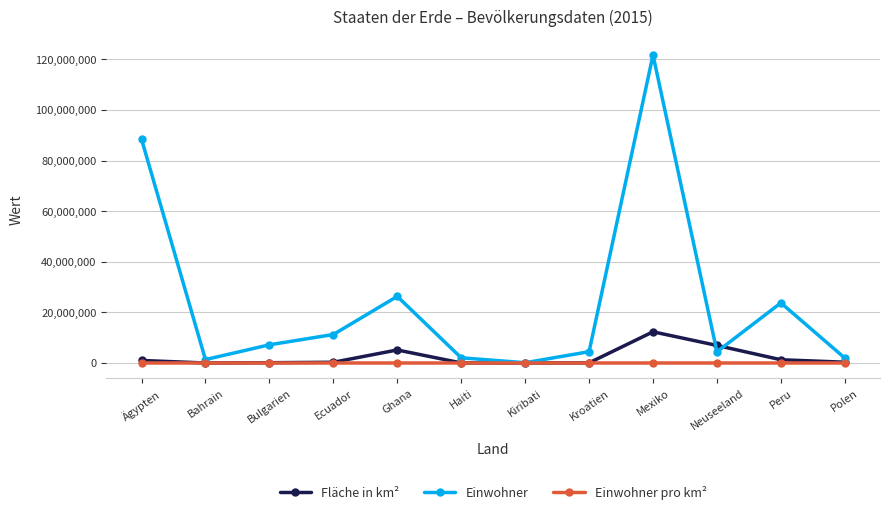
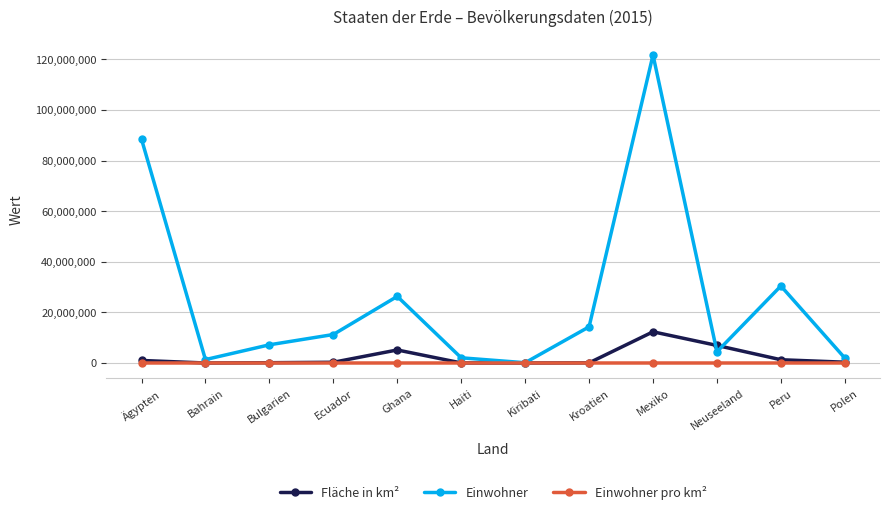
  {
    "Fläche in km²": {
      "Ägypten": "1,000,000",
      "Ghana": "5,000,000",
      "Mexiko": "12,000,000",
      "Neuseeland": "7,000,000",
      "Peru": "1,000,000"
    },
    "Einwohner": {
      "Ägypten": "88,000,000",
      "Bahrain": "1,000,000",
      "Bulgarien": "7,000,000",
      "Ecuador": "11,000,000",
      "Ghana": "26,000,000",
      "Haiti": "2,000,000",
-     "Kroatien": "4,000,000",
+     "Kroatien": "14,000,000",
      "Mexiko": "122,000,000",
      "Neuseeland": "4,000,000",
-     "Peru": "24,000,000",
+     "Peru": "30,000,000",
      "Polen": "2,000,000"
    },
    "Einwohner pro km²": {
      "Ägypten": "0",
      "Ghana": "0",
      "Mexiko": "0",
      "Neuseeland": "0",
      "Peru": "0"
    }
  }
